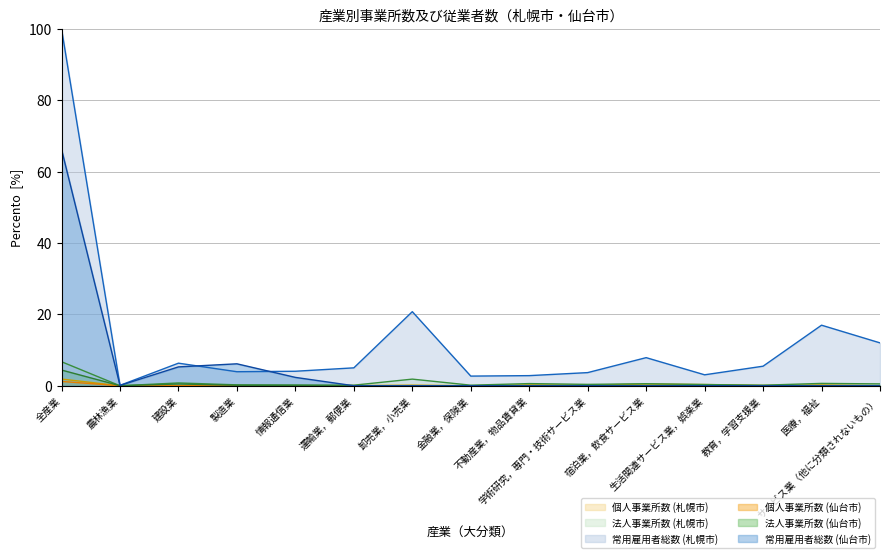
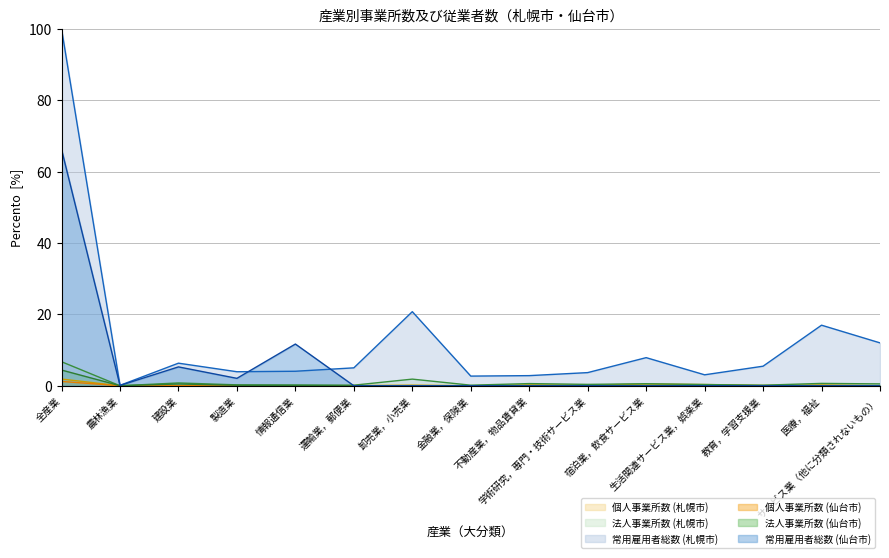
  {
    "法人事業所数 (仙台市)": {
      "全産業": 4
    },
    "常用雇用者総数 (仙台市)": {
      "全産業": 66,
      "建設業": 5,
-     "製造業": 6,
-     "情報通信業": 2
+     "製造業": 2,
+     "情報通信業": 12
    }
  }
